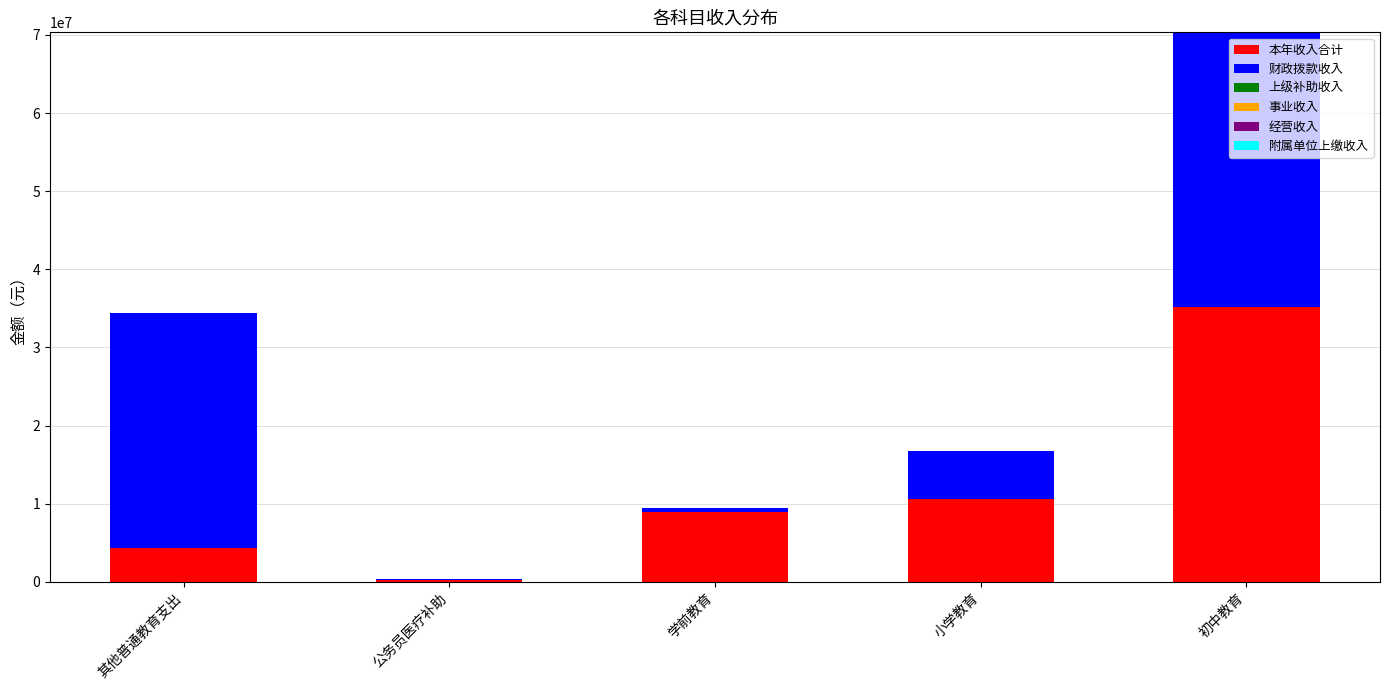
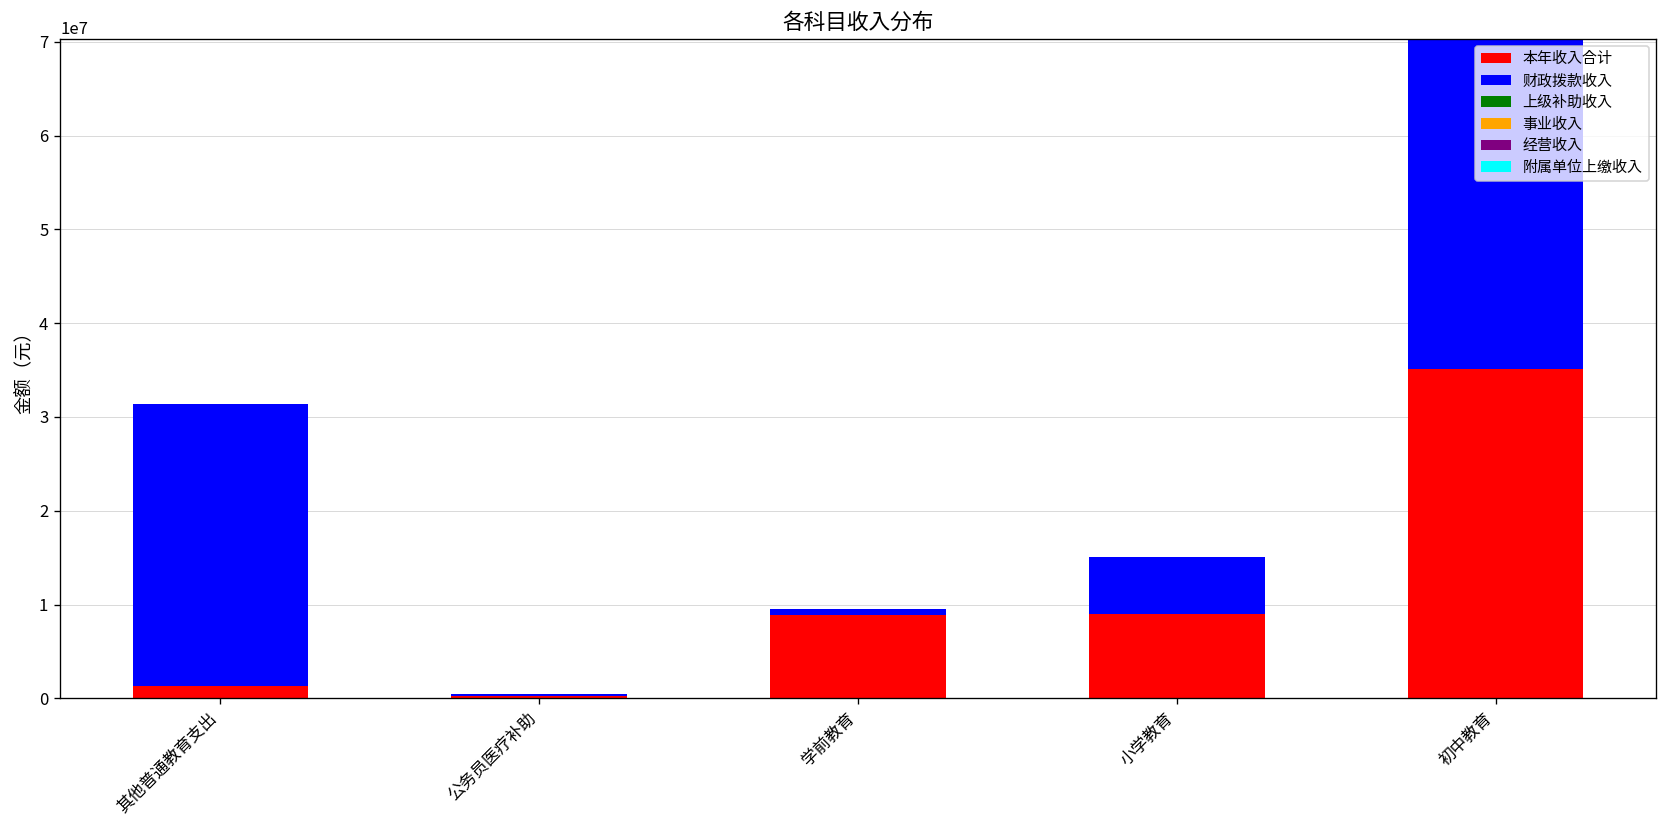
  {
    "本年收入合计": {
-     "其他普通教育支出": 4000000,
+     "其他普通教育支出": 1000000,
      "学前教育": 9000000,
-     "小学教育": 11000000,
+     "小学教育": 9000000,
      "初中教育": 35000000
    },
    "附属单位上缴收入": {
      "公务员医疗补助": 0
    }
  }
